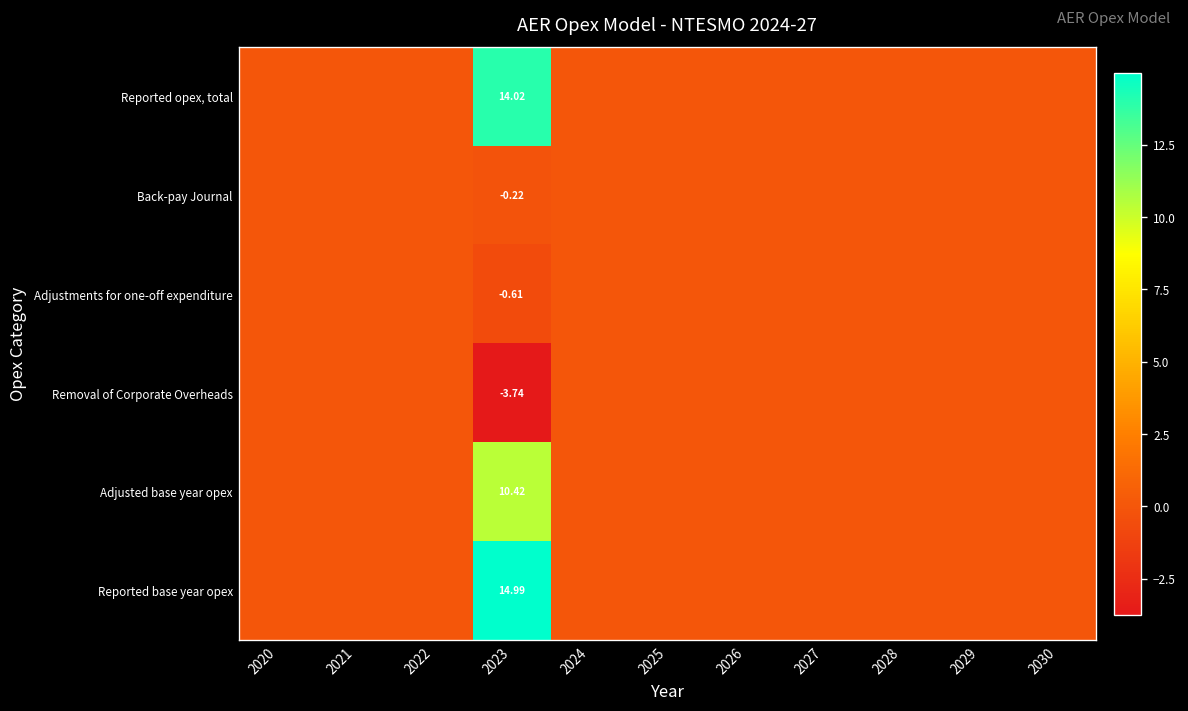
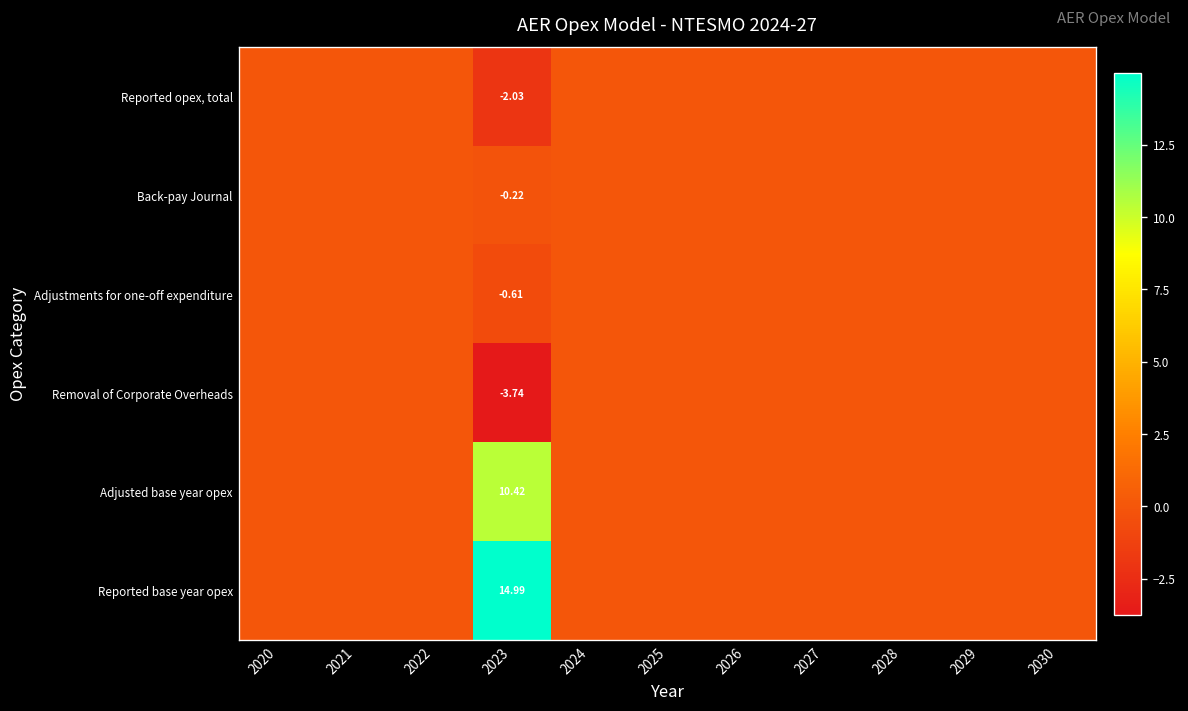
  {
    "Reported opex, total": {
-     "2023": 14.02
+     "2023": -2.03
    },
    "Back-pay Journal": {
      "2023": -0.22
    },
    "Adjustments for one-off expenditure": {
      "2023": -0.61
    },
    "Removal of Corporate Overheads": {
      "2023": -3.74
    },
    "Adjusted base year opex": {
      "2023": 10.42
    },
    "Reported base year opex": {
      "2023": 14.99
    }
  }
